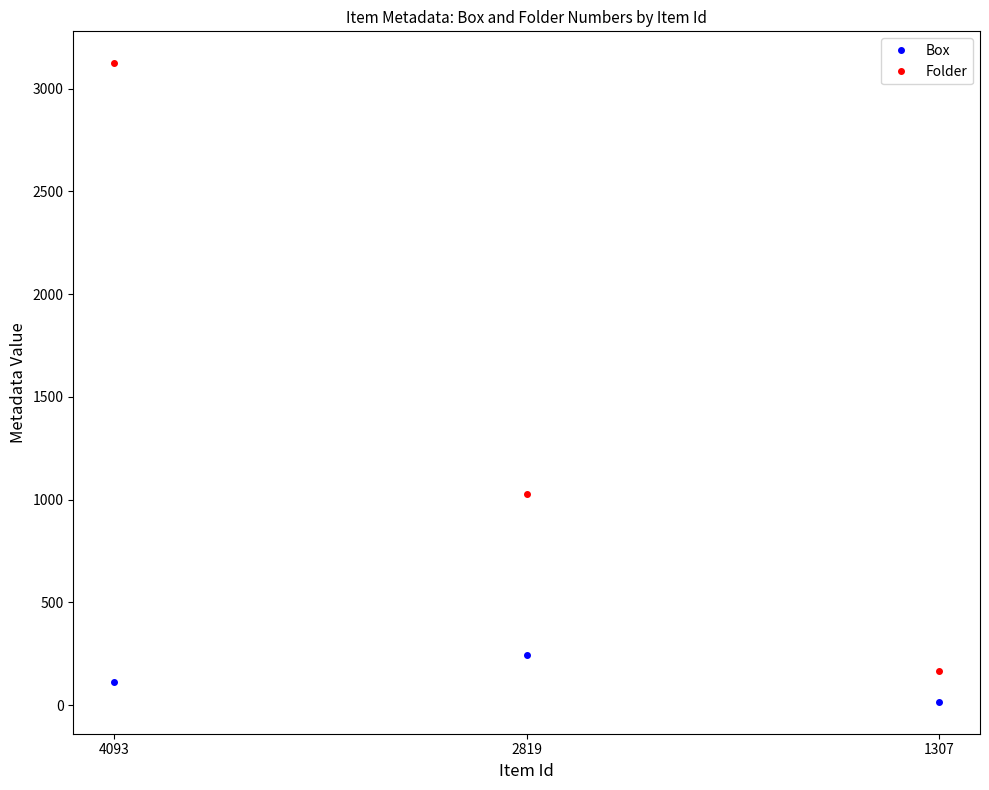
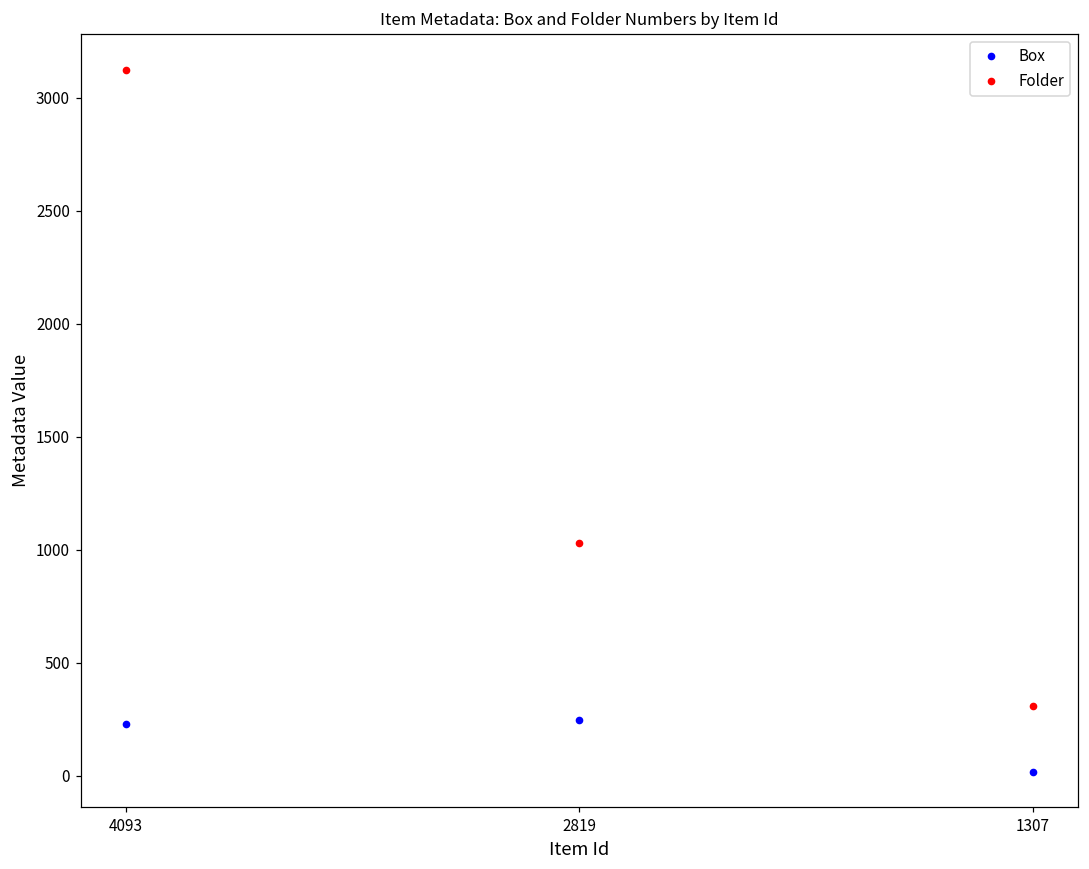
  {
    "Box": {
-     "4093": 110,
+     "4093": 230,
      "2819": 250,
      "1307": 20
    },
    "Folder": {
      "4093": 3120,
      "2819": 1030,
-     "1307": 170
+     "1307": 310
    }
  }
